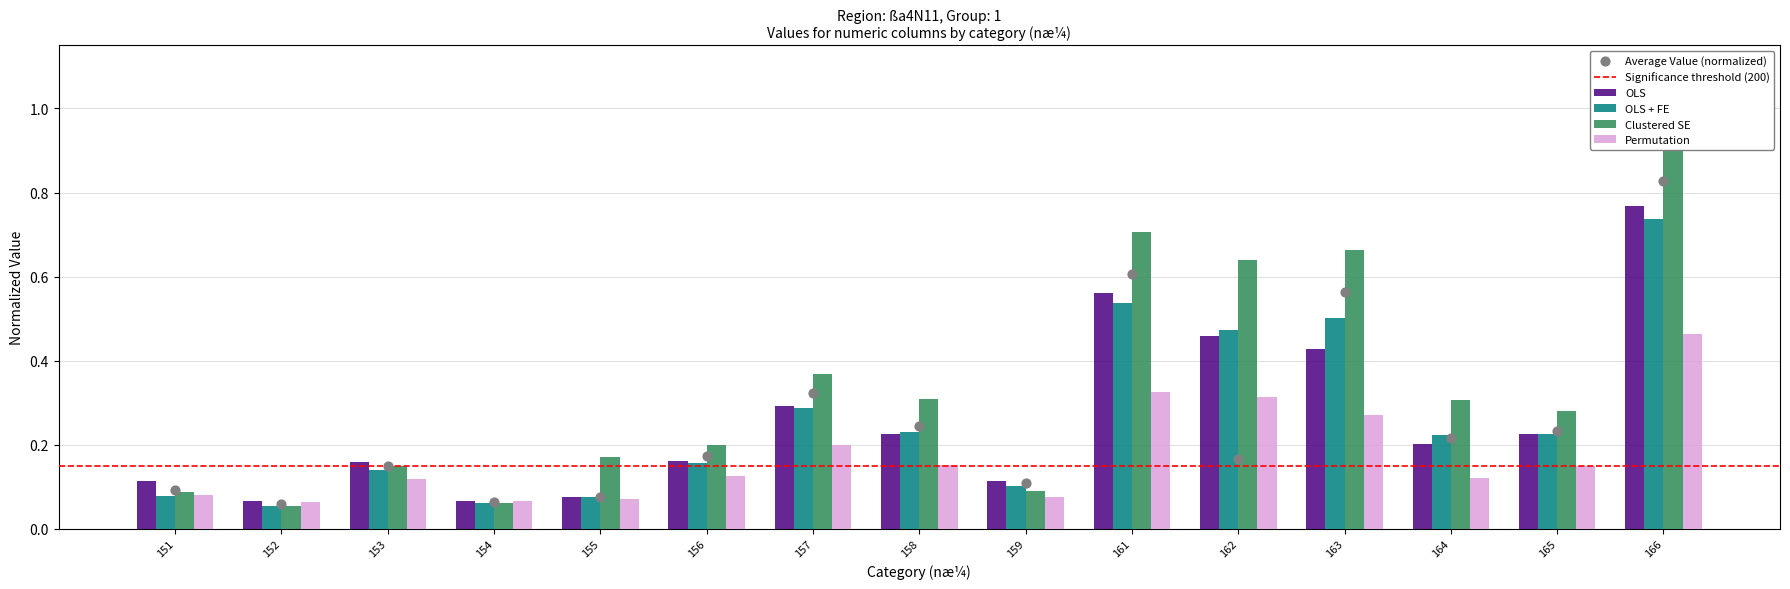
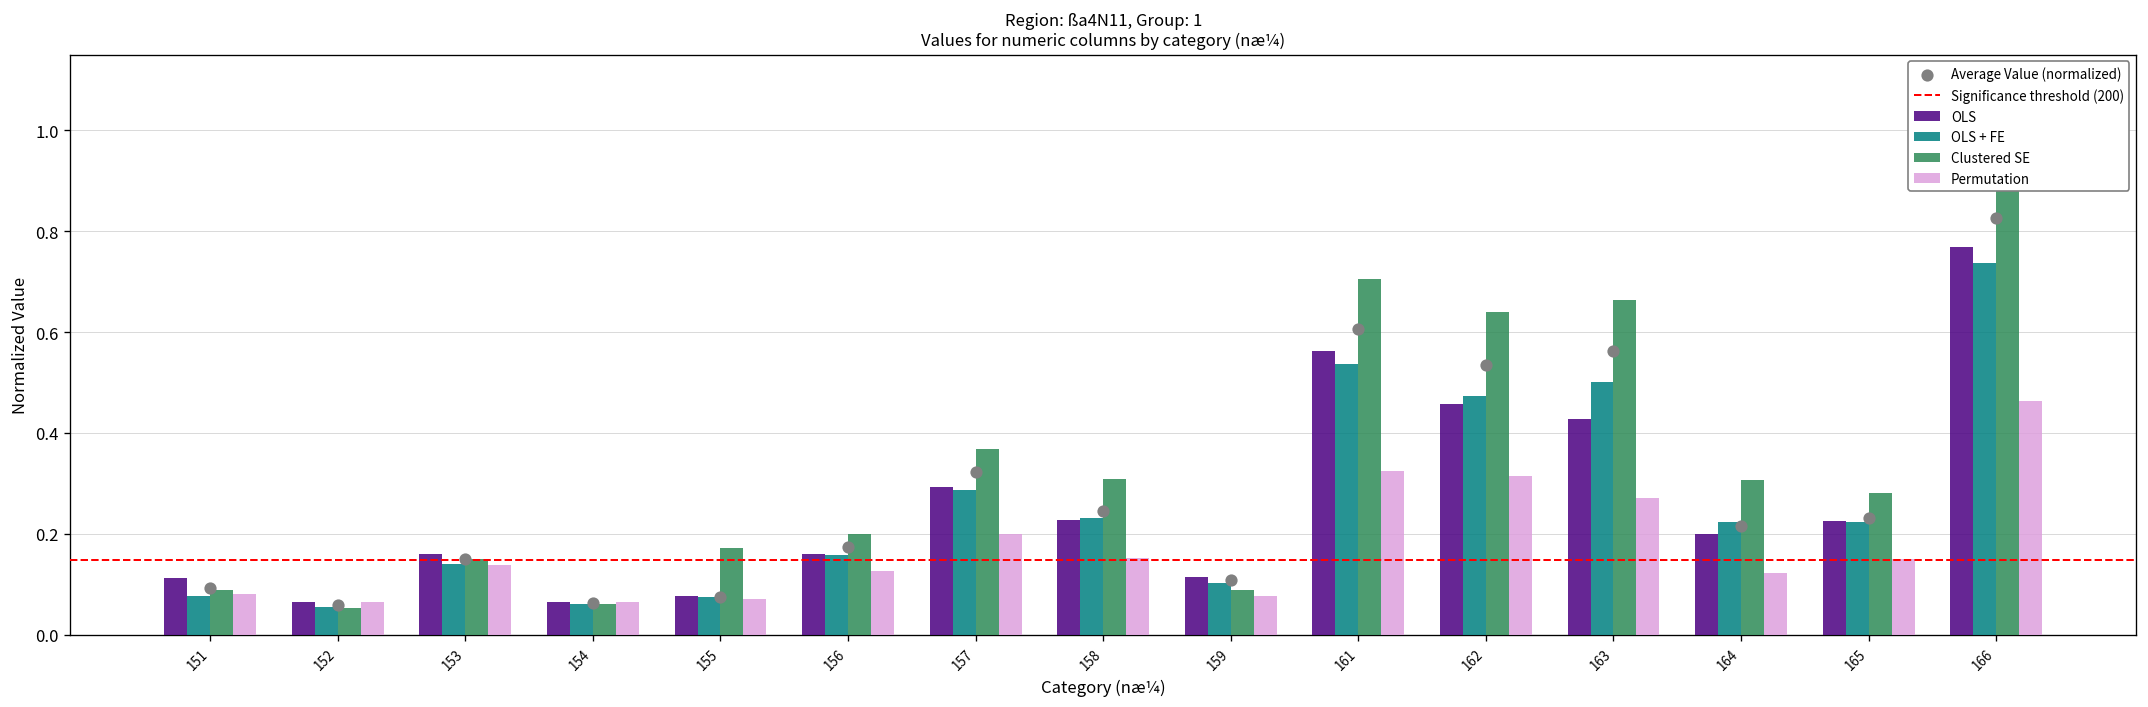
  {
    "OLS": {
      "151": 0.11,
      "152": 0.07,
      "153": 0.16,
      "154": 0.06,
      "155": 0.08,
      "156": 0.16,
      "157": 0.29,
      "158": 0.23,
      "159": 0.11,
      "161": 0.56,
      "162": 0.46,
      "163": 0.43,
      "164": 0.20,
      "165": 0.23,
      "166": 0.77
    },
    "Average Value (normalized)": {
-     "162": 0.17
+     "162": 0.53
    },
    "OLS + FE": {
      "151": 0.08,
      "152": 0.05,
      "153": 0.14,
      "154": 0.06,
      "155": 0.08,
      "156": 0.16,
      "157": 0.29,
      "158": 0.23,
      "159": 0.10,
      "161": 0.54,
      "162": 0.47,
      "163": 0.50,
      "164": 0.22,
      "165": 0.22,
      "166": 0.74
    },
    "Clustered SE": {
      "151": 0.09,
      "152": 0.05,
      "153": 0.15,
      "154": 0.06,
      "155": 0.17,
      "156": 0.20,
      "157": 0.37,
      "158": 0.31,
      "159": 0.09,
      "161": 0.70,
      "162": 0.64,
      "163": 0.66,
      "164": 0.31,
      "165": 0.28
    },
    "Permutation": {
      "151": 0.08,
      "152": 0.06,
-     "153": 0.12,
+     "153": 0.14,
      "154": 0.07,
      "155": 0.07,
      "156": 0.13,
      "157": 0.20,
      "158": 0.15,
      "159": 0.08,
      "161": 0.32,
      "162": 0.31,
      "163": 0.27,
      "164": 0.12,
      "165": 0.15,
      "166": 0.46
    }
  }
